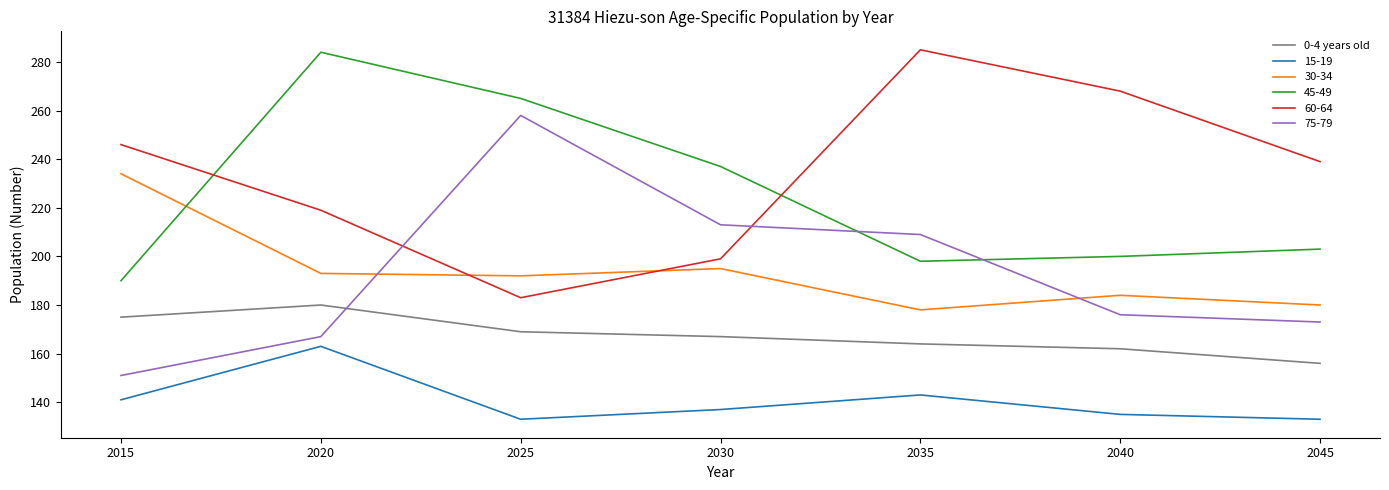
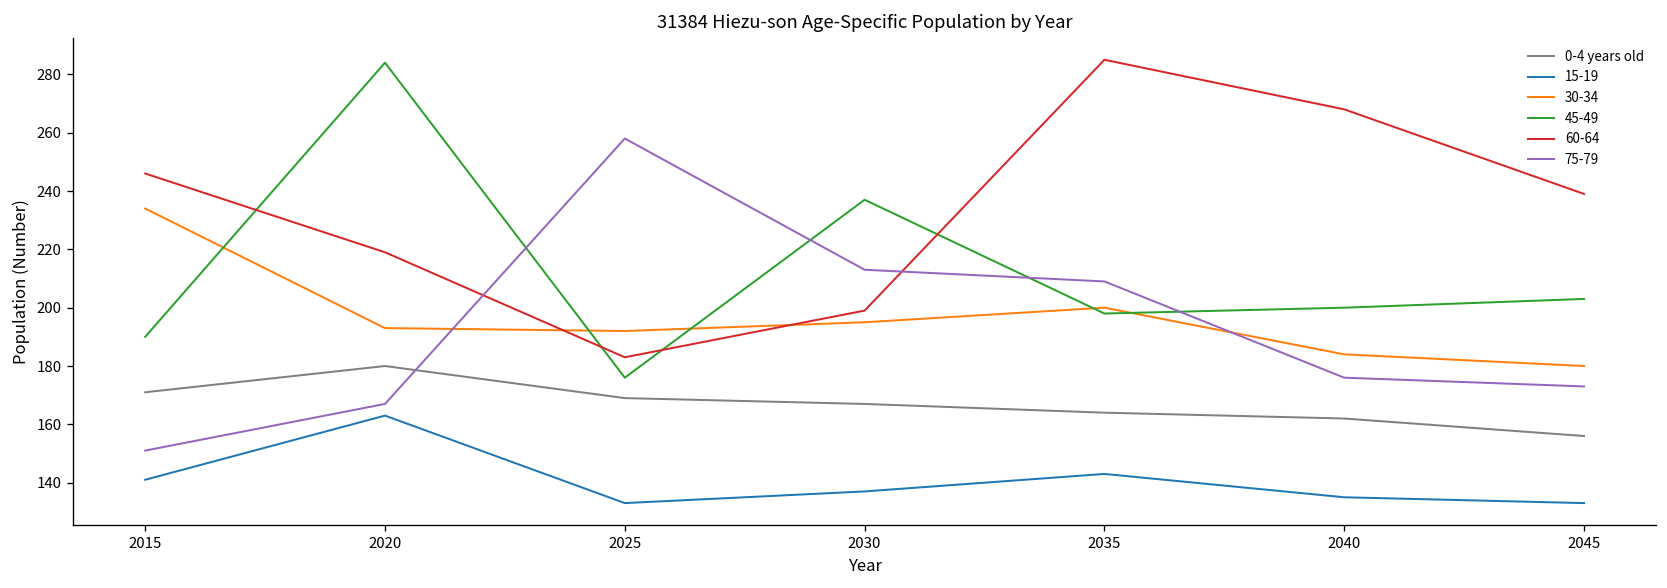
  {
    "0-4 years old": {
-     "2015": 175,
+     "2015": 171,
      "2020": 180,
      "2025": 169,
      "2030": 167,
      "2035": 164,
      "2040": 162,
      "2045": 156
    },
    "15-19": {
      "2015": 141,
      "2020": 163,
      "2025": 133,
      "2030": 137,
      "2035": 143,
      "2040": 135,
      "2045": 133
    },
    "30-34": {
      "2015": 234,
      "2020": 193,
      "2025": 192,
      "2030": 195,
-     "2035": 178,
+     "2035": 200,
      "2040": 184,
      "2045": 180
    },
    "45-49": {
      "2015": 190,
      "2020": 284,
-     "2025": 265,
+     "2025": 176,
      "2030": 237,
      "2035": 198,
      "2040": 200,
      "2045": 203
    },
    "60-64": {
      "2015": 246,
      "2020": 219,
      "2025": 183,
      "2030": 199,
      "2035": 285,
      "2040": 268,
      "2045": 239
    },
    "75-79": {
      "2015": 151,
      "2020": 167,
      "2025": 258,
      "2030": 213,
      "2035": 209,
      "2040": 176,
      "2045": 173
    }
  }
